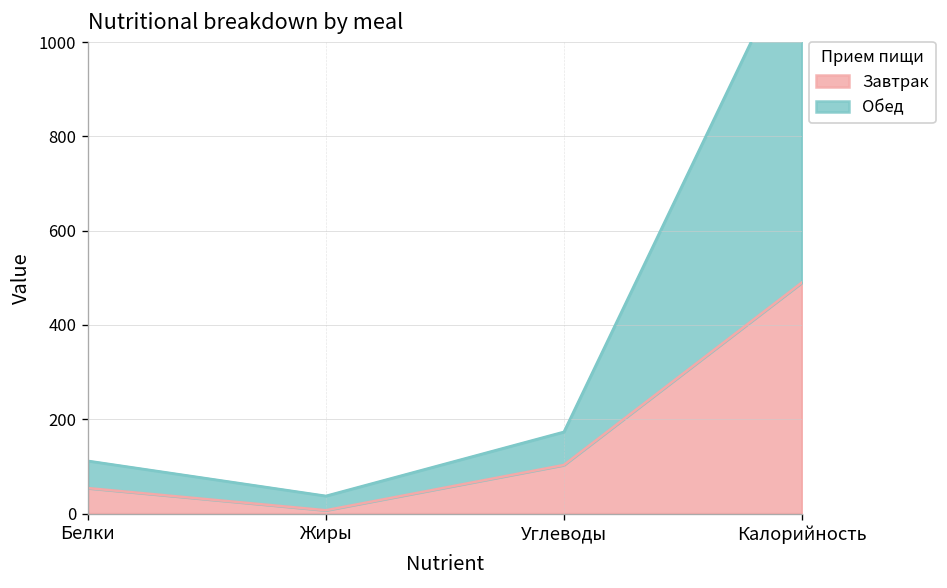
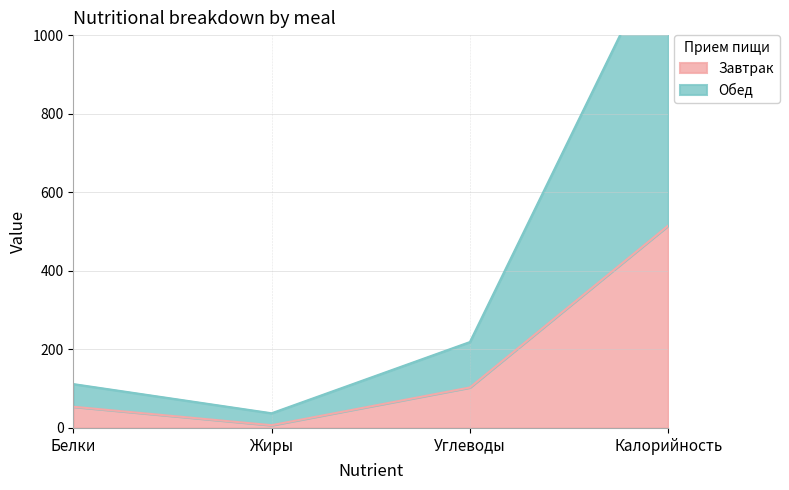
  {
    "Завтрак": {
      "Белки": 50,
      "Жиры": 10,
      "Углеводы": 100,
-     "Калорийность": 490
+     "Калорийность": 520
    },
    "Обед": {
      "Белки": 60,
      "Жиры": 30,
-     "Углеводы": 70
+     "Углеводы": 120
    }
  }
